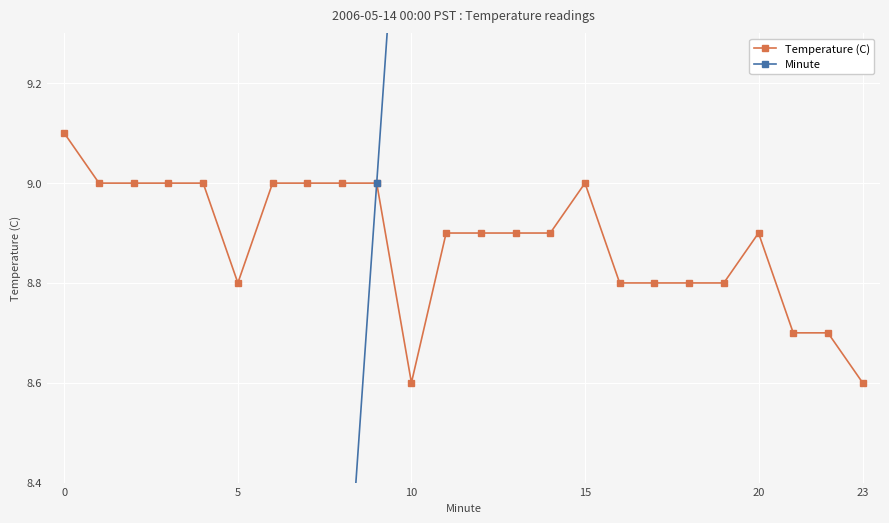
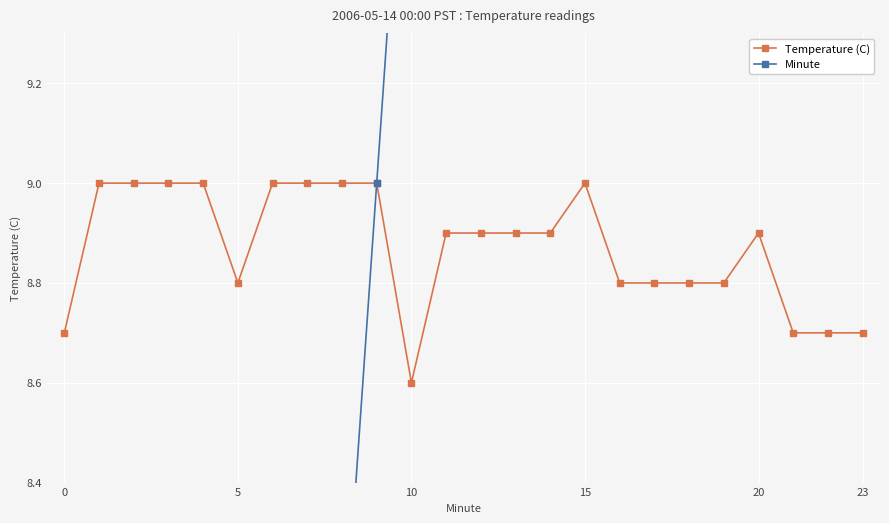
  {
    "Temperature (C)": {
-     "0": 9.1,
+     "0": 8.7,
      "5": 8.8,
      "10": 8.6,
      "15": 9.0,
      "20": 8.9,
-     "23": 8.6
+     "23": 8.7
    }
  }
